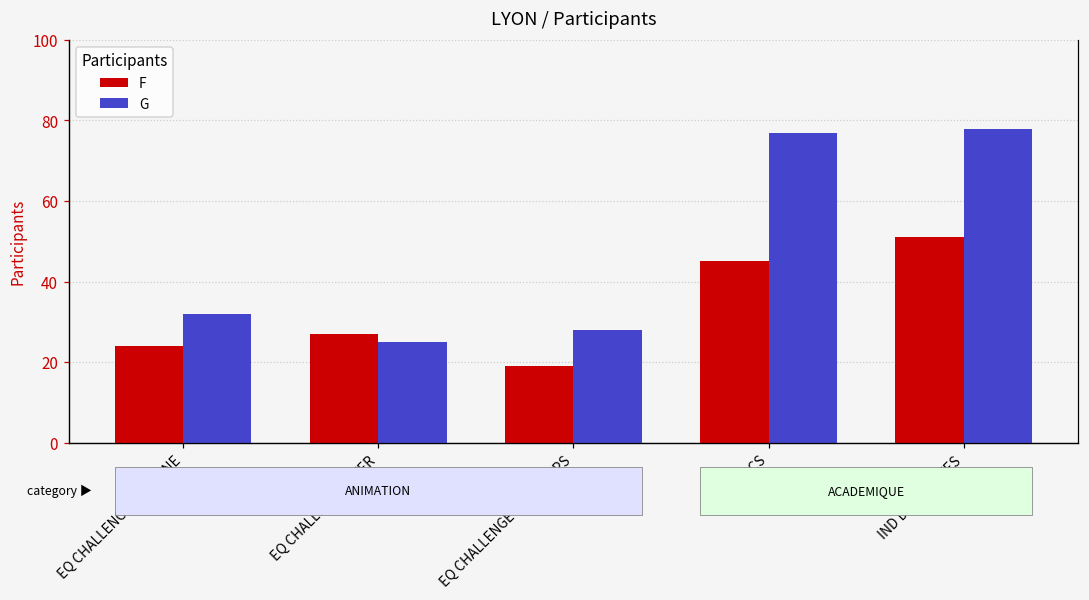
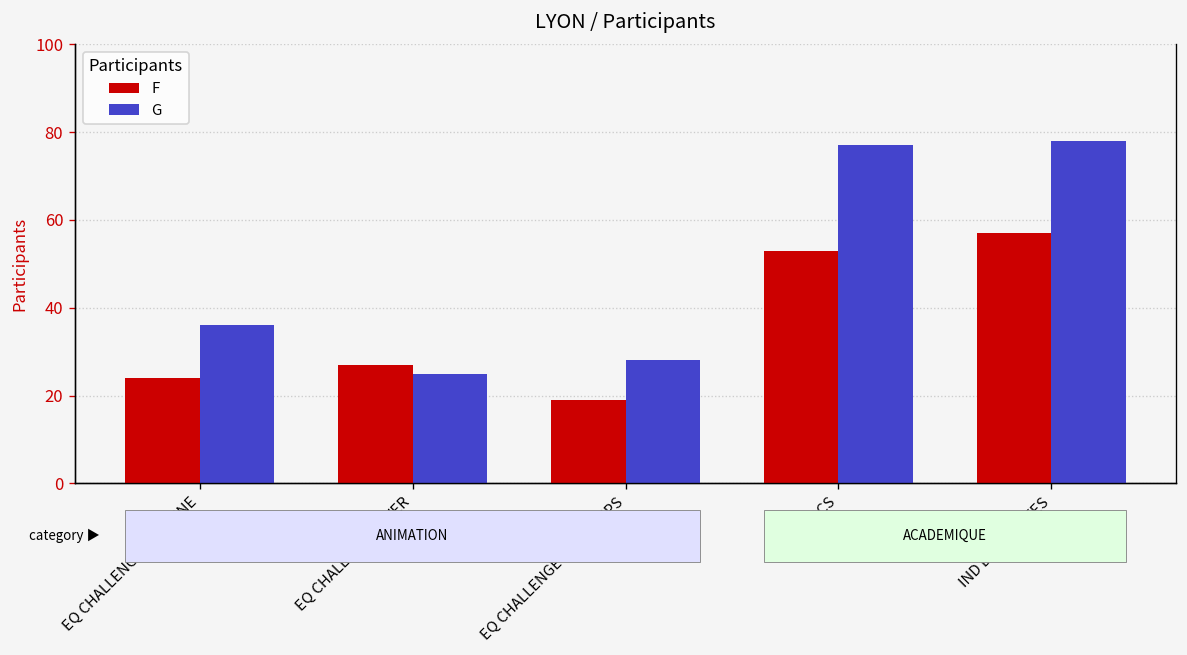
  {
    "F": {
      "EQ CHALLENGE AUTONNE": 24,
      "EQ CHALLENGE HIVER": 27,
      "EQ CHALLENGE PRINTEMPS": 19,
-     "IND BLOCS": 45,
-     "IND DIFFICULTES": 51
+     "IND BLOCS": 53,
+     "IND DIFFICULTES": 57
    },
    "G": {
-     "EQ CHALLENGE AUTONNE": 32,
+     "EQ CHALLENGE AUTONNE": 36,
      "EQ CHALLENGE HIVER": 25,
      "EQ CHALLENGE PRINTEMPS": 28,
      "IND BLOCS": 77,
      "IND DIFFICULTES": 78
    }
  }
